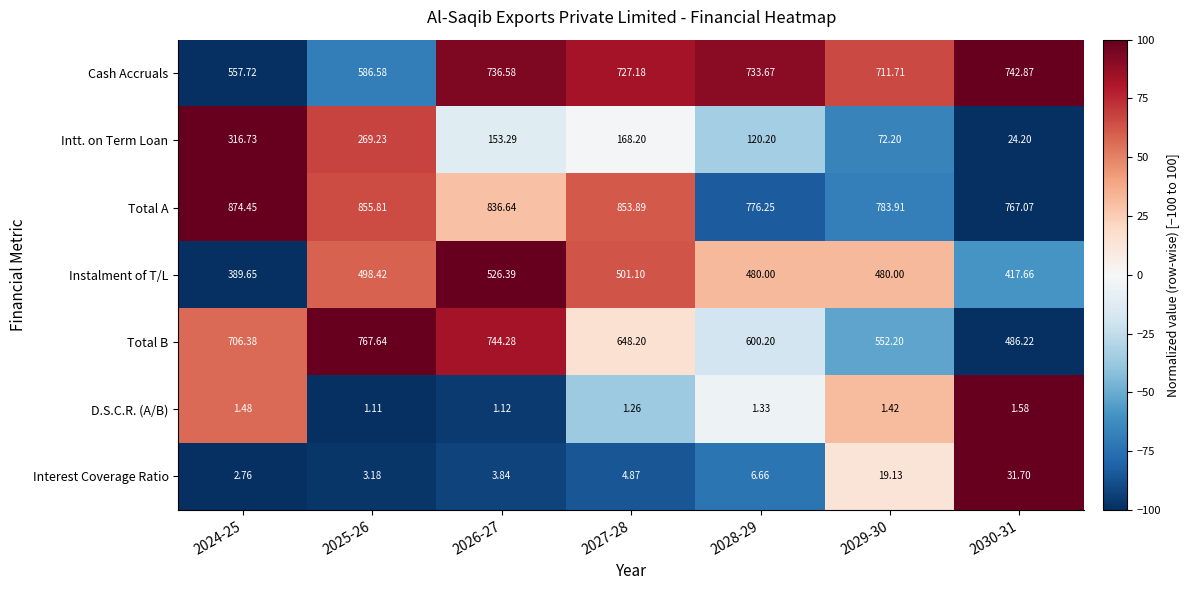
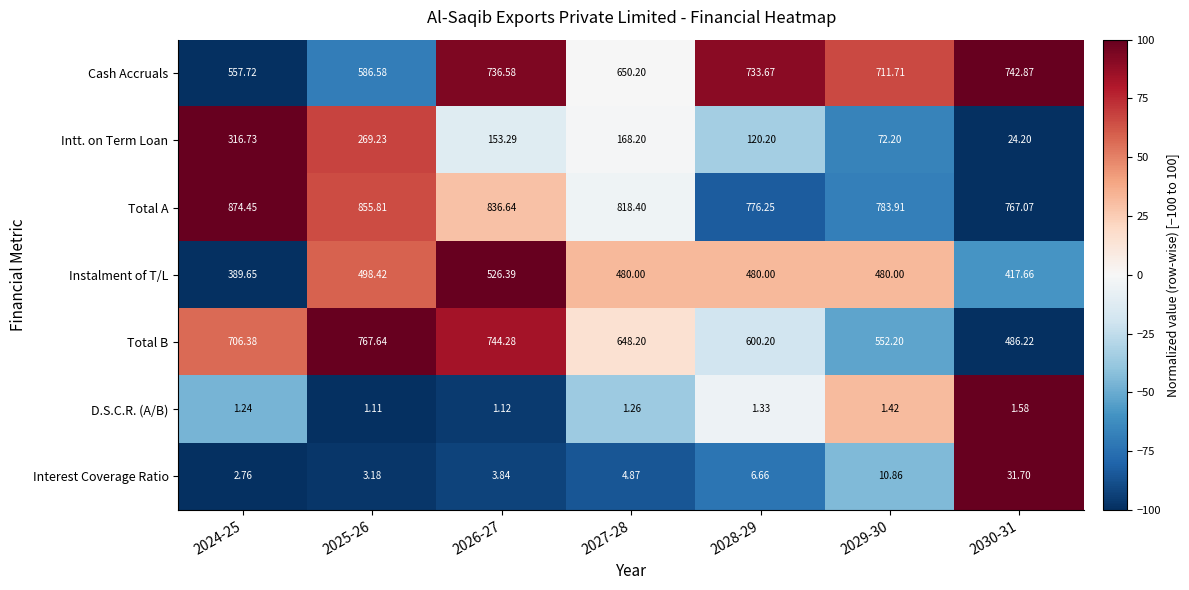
  {
    "Cash Accruals": {
      "2024-25": 557.72,
      "2025-26": 586.58,
      "2026-27": 736.58,
-     "2027-28": 727.18,
+     "2027-28": 650.20,
      "2028-29": 733.67,
      "2029-30": 711.71,
      "2030-31": 742.87
    },
    "Intt. on Term Loan": {
      "2024-25": 316.73,
      "2025-26": 269.23,
      "2026-27": 153.29,
      "2027-28": 168.20,
      "2028-29": 120.20,
      "2029-30": 72.20,
      "2030-31": 24.20
    },
    "Total A": {
      "2024-25": 874.45,
      "2025-26": 855.81,
      "2026-27": 836.64,
-     "2027-28": 853.89,
+     "2027-28": 818.40,
      "2028-29": 776.25,
      "2029-30": 783.91,
      "2030-31": 767.07
    },
    "Instalment of T/L": {
      "2024-25": 389.65,
      "2025-26": 498.42,
      "2026-27": 526.39,
-     "2027-28": 501.10,
+     "2027-28": 480.00,
      "2028-29": 480.00,
      "2029-30": 480.00,
      "2030-31": 417.66
    },
    "Total B": {
      "2024-25": 706.38,
      "2025-26": 767.64,
      "2026-27": 744.28,
      "2027-28": 648.20,
      "2028-29": 600.20,
      "2029-30": 552.20,
      "2030-31": 486.22
    },
    "D.S.C.R. (A/B)": {
-     "2024-25": 1.48,
+     "2024-25": 1.24,
      "2025-26": 1.11,
      "2026-27": 1.12,
      "2027-28": 1.26,
      "2028-29": 1.33,
      "2029-30": 1.42,
      "2030-31": 1.58
    },
    "Interest Coverage Ratio": {
      "2024-25": 2.76,
      "2025-26": 3.18,
      "2026-27": 3.84,
      "2027-28": 4.87,
      "2028-29": 6.66,
-     "2029-30": 19.13,
+     "2029-30": 10.86,
      "2030-31": 31.70
    }
  }
